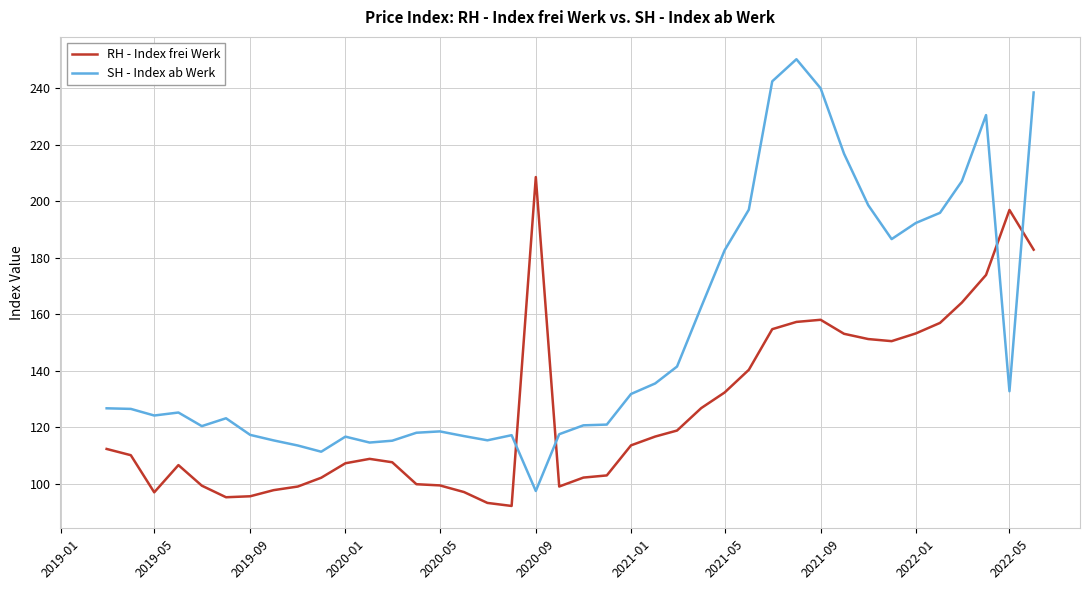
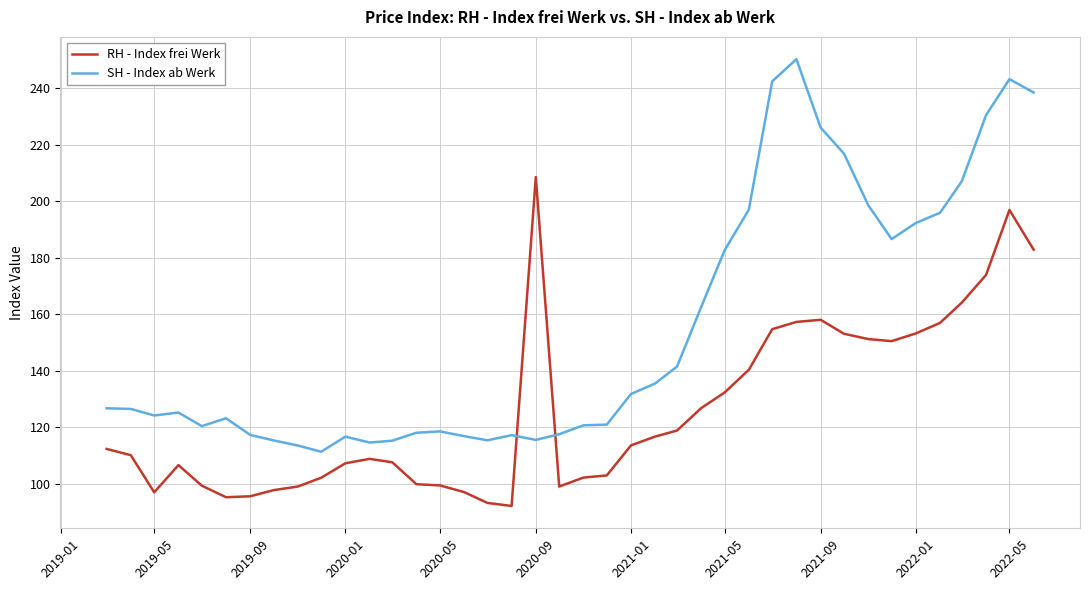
  {
    "RH - Index frei Werk": {
      "2019-05": 97,
      "2019-09": 96,
      "2020-01": 107,
      "2020-05": 99,
      "2020-09": 209,
      "2021-01": 114,
      "2021-05": 132,
      "2021-09": 158,
      "2022-01": 153,
      "2022-05": 197
    },
    "SH - Index ab Werk": {
      "2019-05": 124,
      "2019-09": 117,
      "2020-01": 117,
      "2020-05": 119,
-     "2020-09": 97,
+     "2020-09": 116,
      "2021-01": 132,
      "2021-05": 183,
-     "2021-09": 240,
+     "2021-09": 226,
      "2022-01": 192,
-     "2022-05": 133
+     "2022-05": 243
    }
  }
